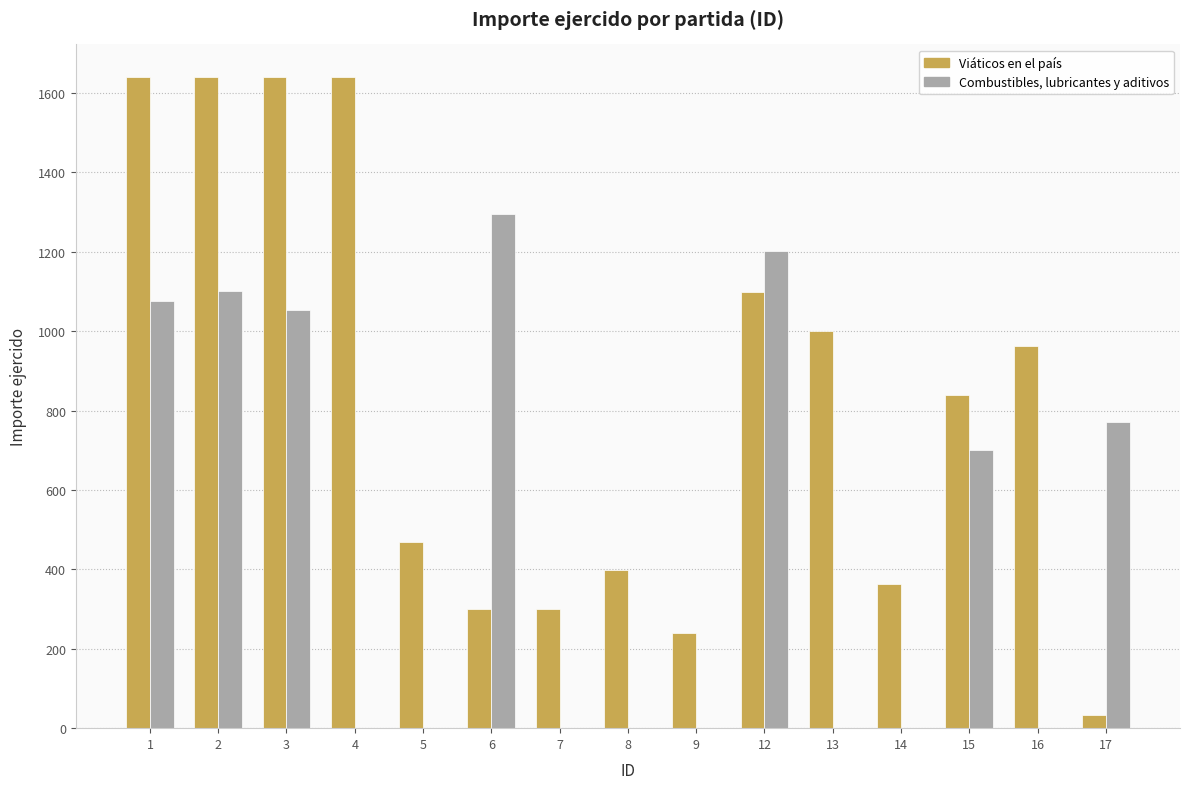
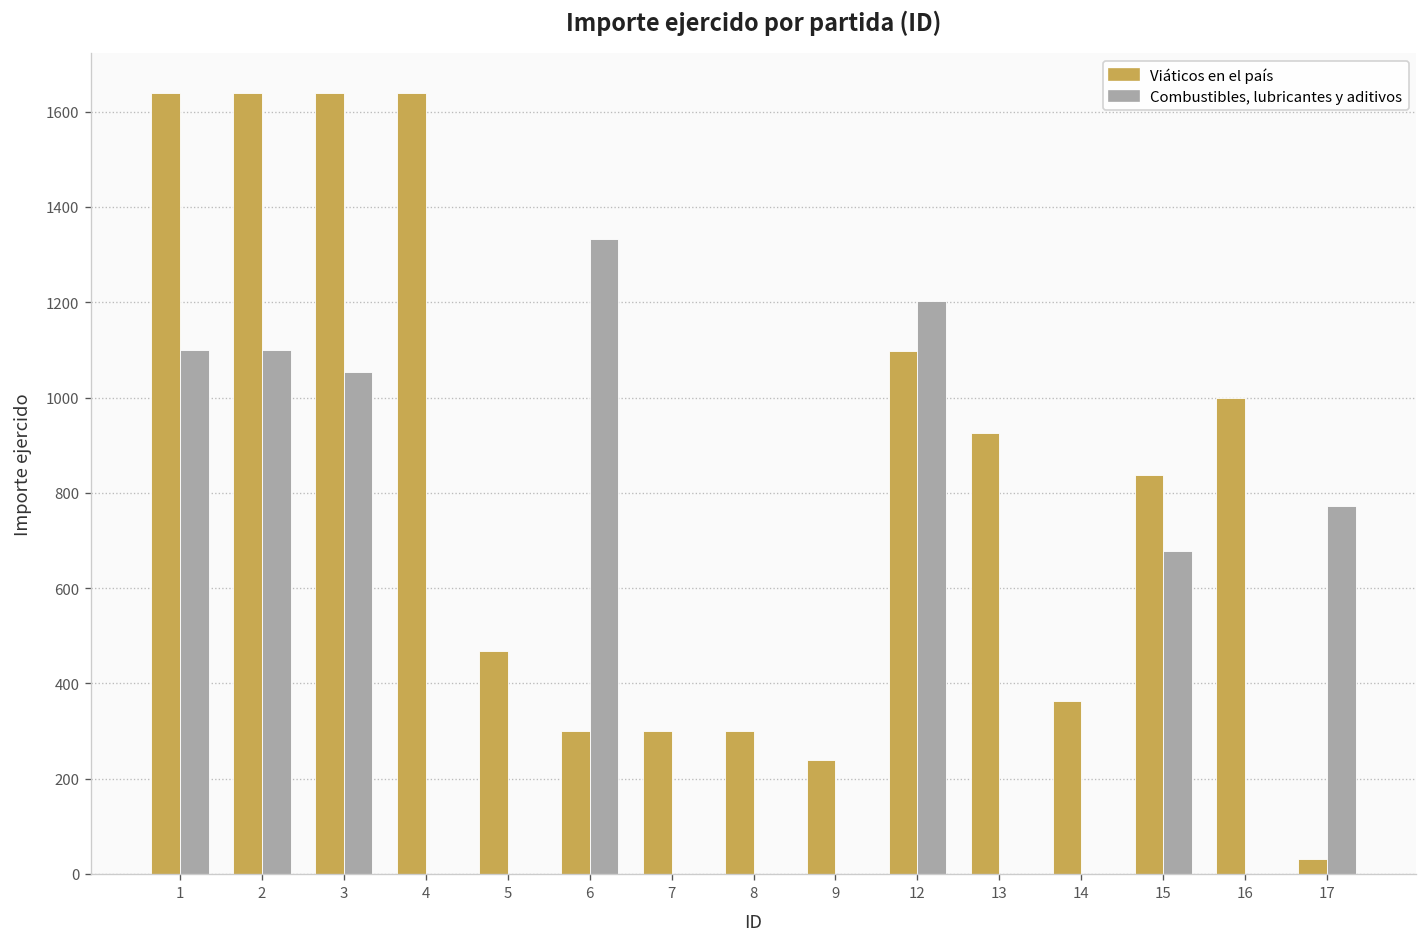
  {
    "Viáticos en el país": {
      "1": 1640,
      "2": 1640,
      "3": 1640,
      "4": 1640,
      "5": 470,
      "6": 300,
      "7": 300,
-     "8": 400,
+     "8": 300,
      "9": 240,
      "12": 1100,
-     "13": 1000,
+     "13": 930,
      "14": 360,
      "15": 840,
-     "16": 960,
+     "16": 1000,
      "17": 30
    },
    "Combustibles, lubricantes y aditivos": {
-     "1": 1080,
+     "1": 1100,
      "2": 1100,
      "3": 1050,
      "4": 0,
      "5": 0,
-     "6": 1300,
+     "6": 1330,
      "7": 0,
      "8": 0,
      "9": 0,
      "12": 1200,
      "13": 0,
      "14": 0,
-     "15": 700,
+     "15": 680,
      "16": 0,
      "17": 770
    }
  }
